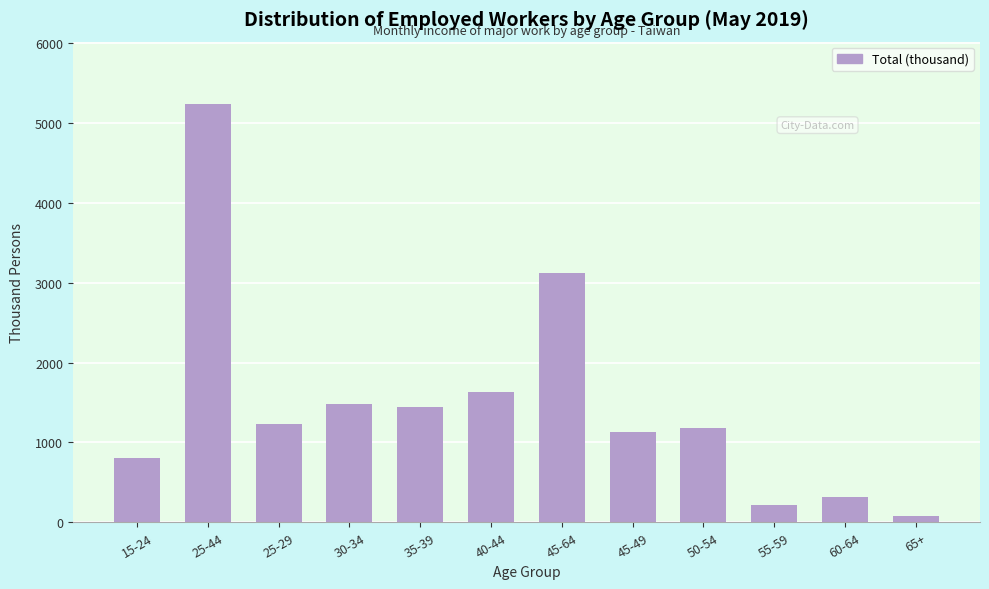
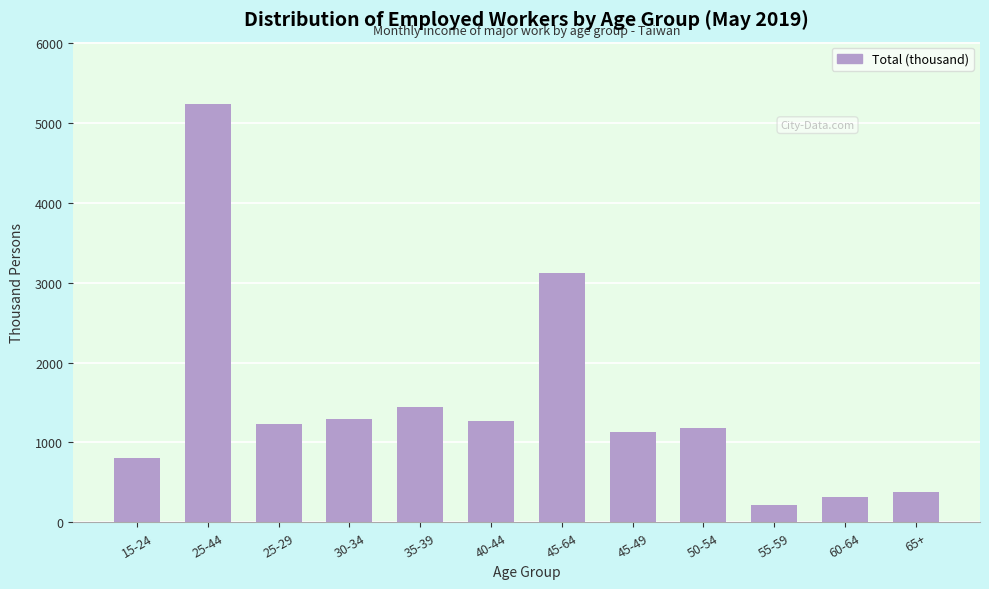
  {
    "15-24": 800,
    "25-44": 5200,
    "25-29": 1200,
-   "30-34": 1500,
+   "30-34": 1300,
    "35-39": 1400,
-   "40-44": 1600,
+   "40-44": 1300,
    "45-64": 3100,
    "45-49": 1100,
    "50-54": 1200,
    "55-59": 200,
    "60-64": 300,
-   "65+": 100
+   "65+": 400
  }
